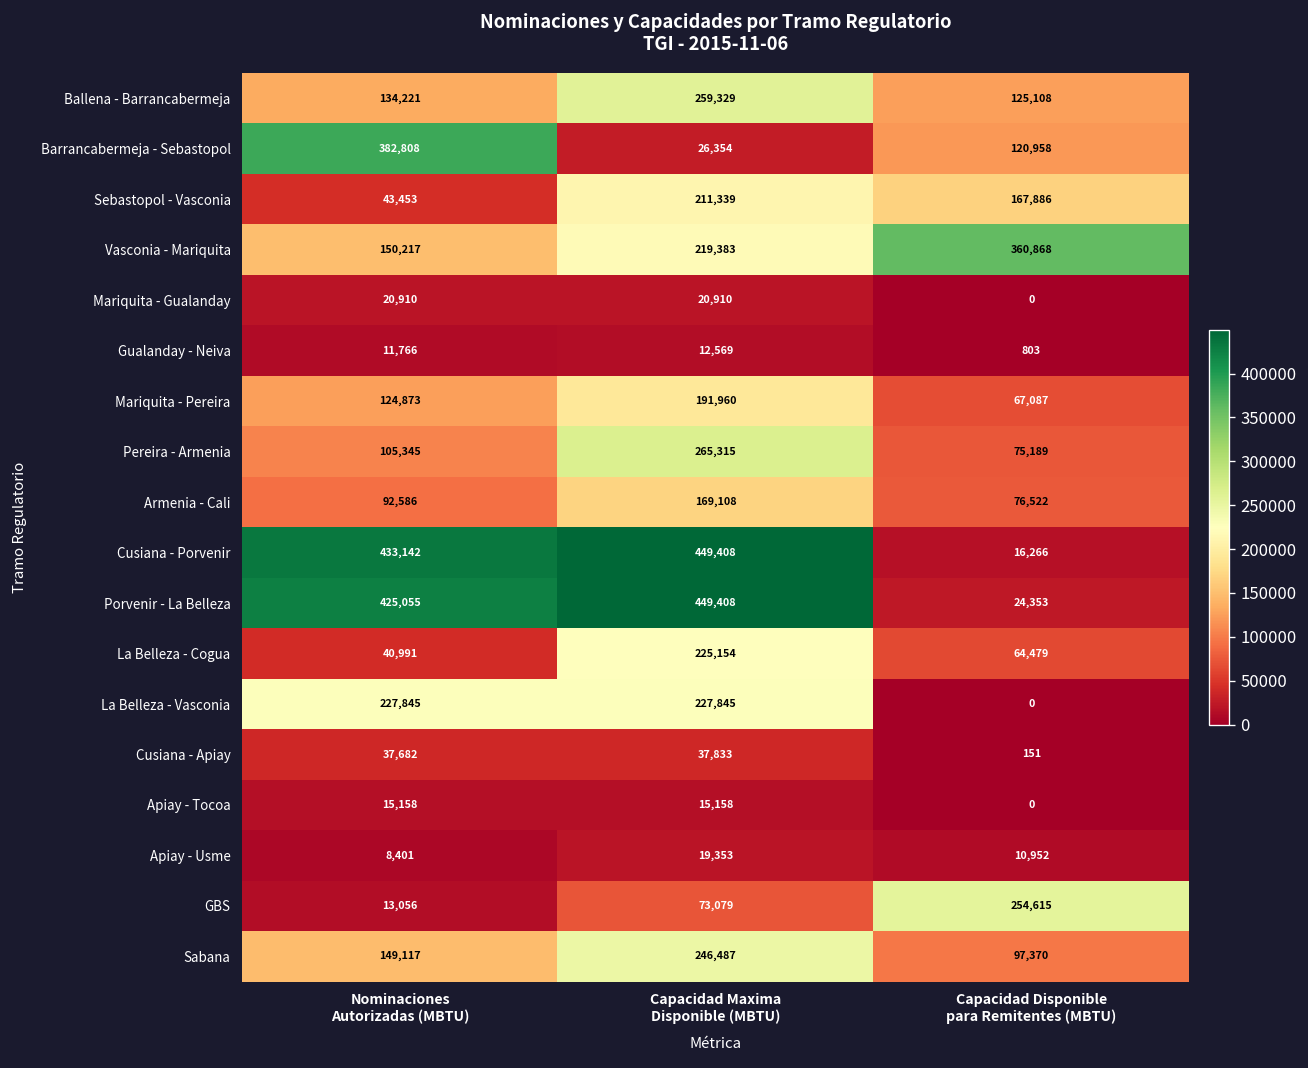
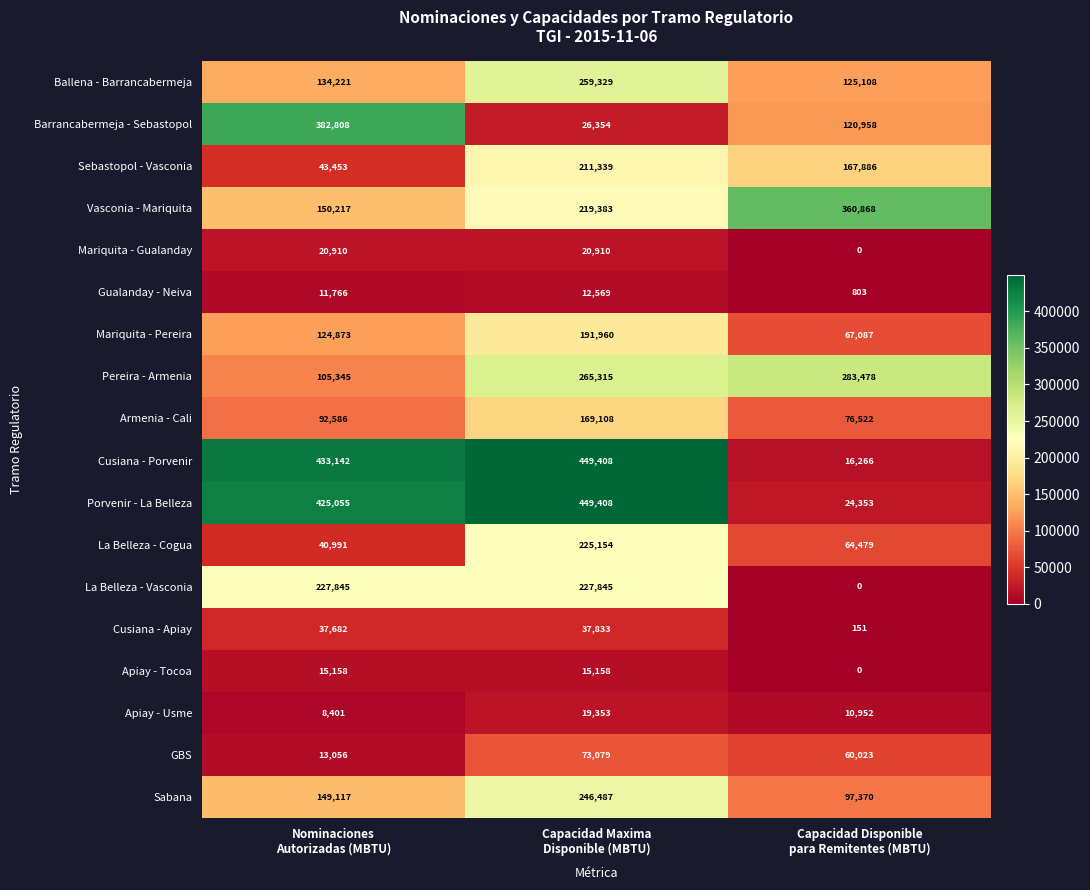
  {
    "Ballena - Barrancabermeja": {
      "Nominaciones Autorizadas (MBTU)": "134,221",
      "Capacidad Maxima Disponible (MBTU)": "259,329",
      "Capacidad Disponible para Remitentes (MBTU)": "125,108"
    },
    "Barrancabermeja - Sebastopol": {
      "Nominaciones Autorizadas (MBTU)": "382,808",
      "Capacidad Maxima Disponible (MBTU)": "26,354",
      "Capacidad Disponible para Remitentes (MBTU)": "120,958"
    },
    "Sebastopol - Vasconia": {
      "Nominaciones Autorizadas (MBTU)": "43,453",
      "Capacidad Maxima Disponible (MBTU)": "211,339",
      "Capacidad Disponible para Remitentes (MBTU)": "167,886"
    },
    "Vasconia - Mariquita": {
      "Nominaciones Autorizadas (MBTU)": "150,217",
      "Capacidad Maxima Disponible (MBTU)": "219,383",
      "Capacidad Disponible para Remitentes (MBTU)": "360,868"
    },
    "Mariquita - Gualanday": {
      "Nominaciones Autorizadas (MBTU)": "20,910",
      "Capacidad Maxima Disponible (MBTU)": "20,910",
      "Capacidad Disponible para Remitentes (MBTU)": "0"
    },
    "Gualanday - Neiva": {
      "Nominaciones Autorizadas (MBTU)": "11,766",
      "Capacidad Maxima Disponible (MBTU)": "12,569",
      "Capacidad Disponible para Remitentes (MBTU)": "803"
    },
    "Mariquita - Pereira": {
      "Nominaciones Autorizadas (MBTU)": "124,873",
      "Capacidad Maxima Disponible (MBTU)": "191,960",
      "Capacidad Disponible para Remitentes (MBTU)": "67,087"
    },
    "Pereira - Armenia": {
      "Nominaciones Autorizadas (MBTU)": "105,345",
      "Capacidad Maxima Disponible (MBTU)": "265,315",
-     "Capacidad Disponible para Remitentes (MBTU)": "75,189"
+     "Capacidad Disponible para Remitentes (MBTU)": "283,478"
    },
    "Armenia - Cali": {
      "Nominaciones Autorizadas (MBTU)": "92,586",
      "Capacidad Maxima Disponible (MBTU)": "169,108",
      "Capacidad Disponible para Remitentes (MBTU)": "76,522"
    },
    "Cusiana - Porvenir": {
      "Nominaciones Autorizadas (MBTU)": "433,142",
      "Capacidad Maxima Disponible (MBTU)": "449,408",
      "Capacidad Disponible para Remitentes (MBTU)": "16,266"
    },
    "Porvenir - La Belleza": {
      "Nominaciones Autorizadas (MBTU)": "425,055",
      "Capacidad Maxima Disponible (MBTU)": "449,408",
      "Capacidad Disponible para Remitentes (MBTU)": "24,353"
    },
    "La Belleza - Cogua": {
      "Nominaciones Autorizadas (MBTU)": "40,991",
      "Capacidad Maxima Disponible (MBTU)": "225,154",
      "Capacidad Disponible para Remitentes (MBTU)": "64,479"
    },
    "La Belleza - Vasconia": {
      "Nominaciones Autorizadas (MBTU)": "227,845",
      "Capacidad Maxima Disponible (MBTU)": "227,845",
      "Capacidad Disponible para Remitentes (MBTU)": "0"
    },
    "Cusiana - Apiay": {
      "Nominaciones Autorizadas (MBTU)": "37,682",
      "Capacidad Maxima Disponible (MBTU)": "37,833",
      "Capacidad Disponible para Remitentes (MBTU)": "151"
    },
    "Apiay - Tocoa": {
      "Nominaciones Autorizadas (MBTU)": "15,158",
      "Capacidad Maxima Disponible (MBTU)": "15,158",
      "Capacidad Disponible para Remitentes (MBTU)": "0"
    },
    "Apiay - Usme": {
      "Nominaciones Autorizadas (MBTU)": "8,401",
      "Capacidad Maxima Disponible (MBTU)": "19,353",
      "Capacidad Disponible para Remitentes (MBTU)": "10,952"
    },
    "GBS": {
      "Nominaciones Autorizadas (MBTU)": "13,056",
      "Capacidad Maxima Disponible (MBTU)": "73,079",
-     "Capacidad Disponible para Remitentes (MBTU)": "254,615"
+     "Capacidad Disponible para Remitentes (MBTU)": "60,023"
    },
    "Sabana": {
      "Nominaciones Autorizadas (MBTU)": "149,117",
      "Capacidad Maxima Disponible (MBTU)": "246,487",
      "Capacidad Disponible para Remitentes (MBTU)": "97,370"
    }
  }
